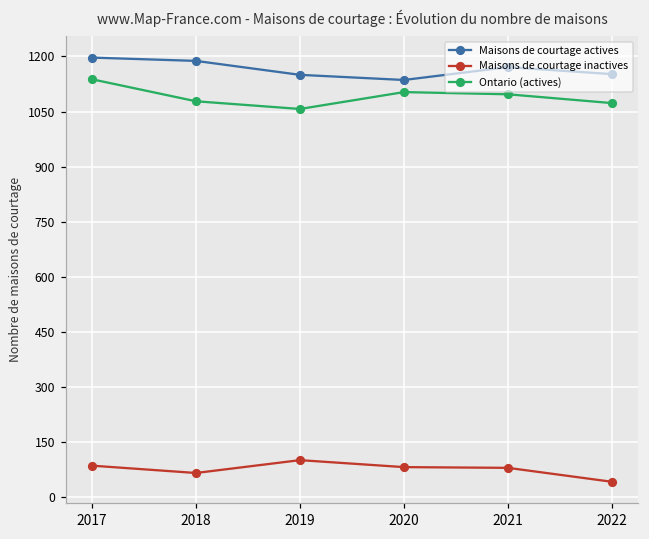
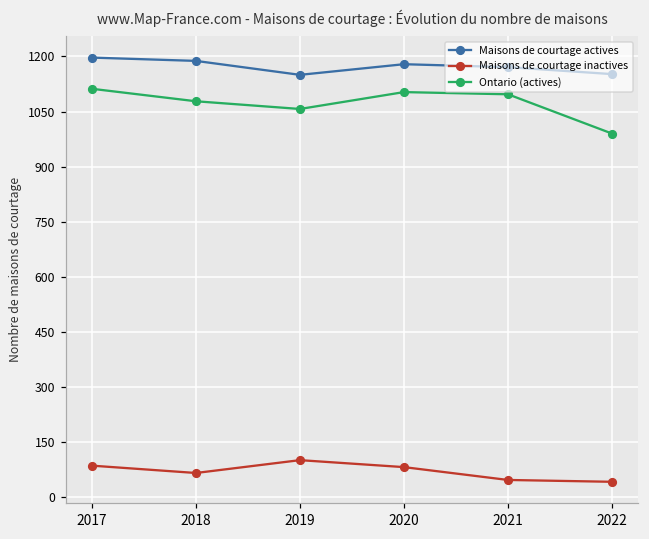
  {
    "Maisons de courtage actives": {
      "2017": 1200,
      "2018": 1190,
      "2019": 1150,
-     "2020": 1140
+     "2020": 1180
    },
    "Maisons de courtage inactives": {
      "2017": 90,
      "2018": 70,
      "2019": 100,
      "2020": 80,
-     "2021": 80,
+     "2021": 50,
      "2022": 40
    },
    "Ontario (actives)": {
-     "2017": 1140,
+     "2017": 1110,
      "2018": 1080,
      "2019": 1060,
      "2020": 1100,
-     "2022": 1070
+     "2022": 990
    }
  }
